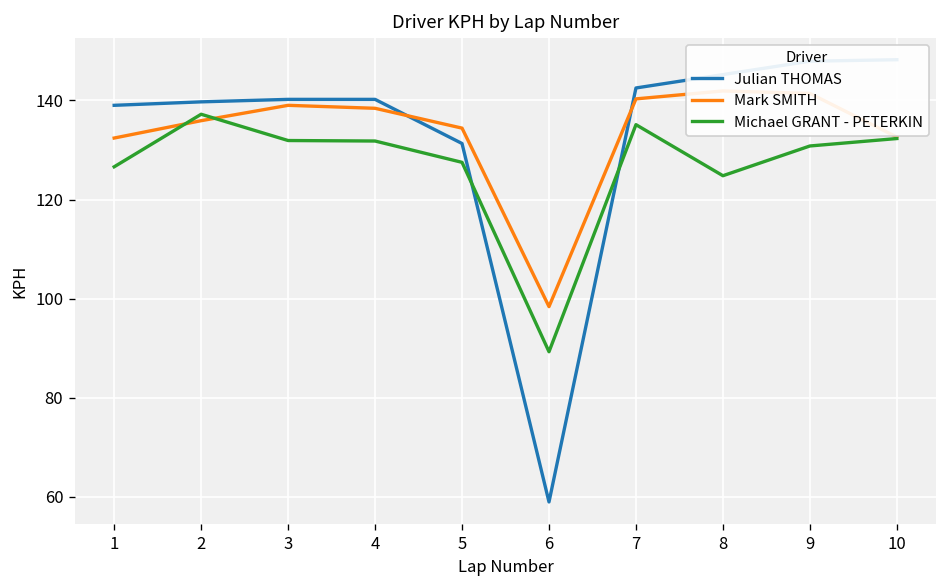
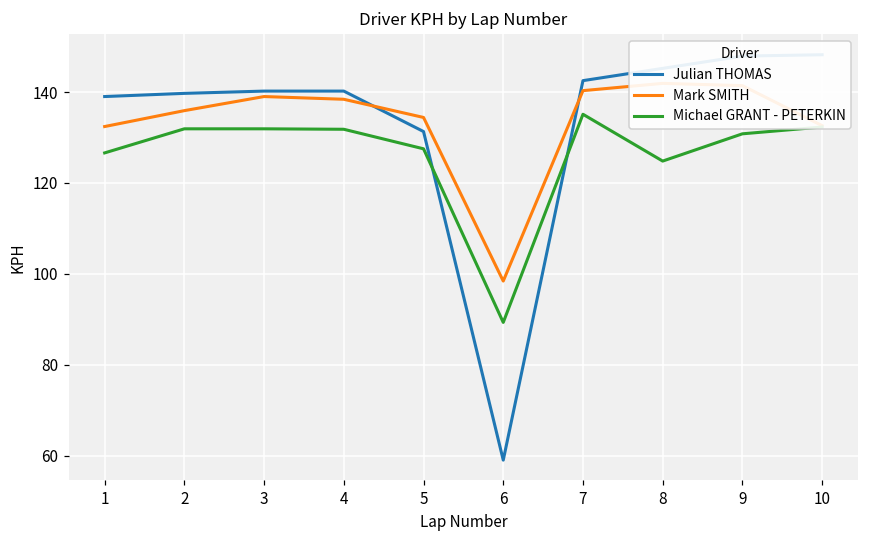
  {
    "Julian THOMAS": {
      "1": 139,
      "2": 140,
      "3": 140,
      "4": 140,
      "5": 131,
      "6": 59,
      "7": 143
    },
    "Mark SMITH": {
      "1": 132,
      "2": 136,
      "3": 139,
      "4": 138,
      "5": 134,
      "6": 98,
      "7": 140
    },
    "Michael GRANT - PETERKIN": {
      "1": 127,
-     "2": 137,
+     "2": 132,
      "3": 132,
      "4": 132,
      "5": 128,
      "6": 89,
      "7": 135,
      "8": 125,
      "9": 131
    }
  }
